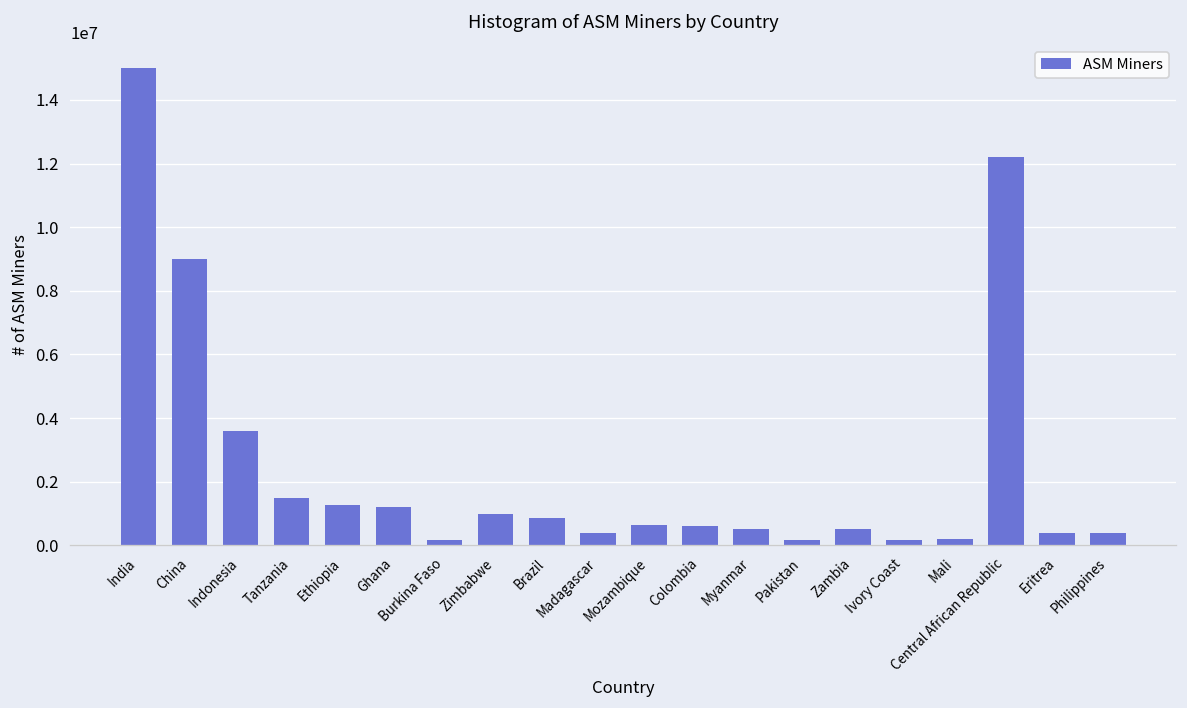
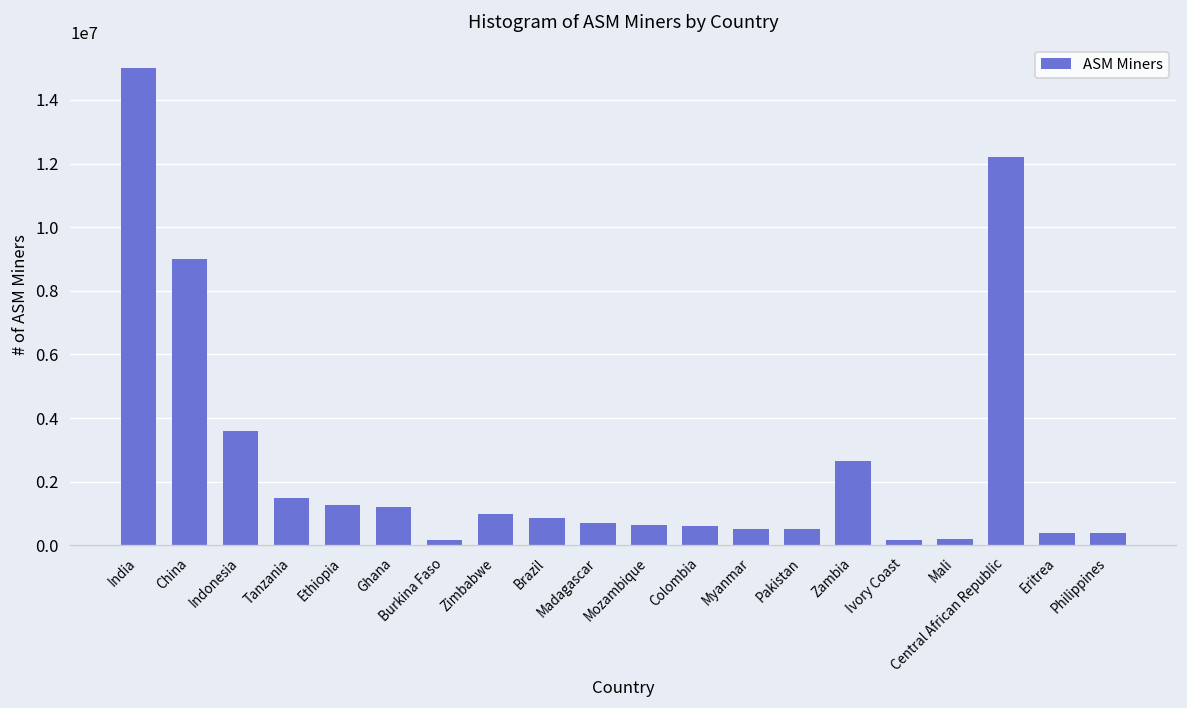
  {
    "India": 15000000,
    "China": 9000000,
    "Indonesia": 3600000,
    "Tanzania": 1500000,
    "Ethiopia": 1300000,
    "Ghana": 1200000,
    "Burkina Faso": 200000,
    "Zimbabwe": 1000000,
    "Brazil": 900000,
-   "Madagascar": 400000,
+   "Madagascar": 700000,
    "Mozambique": 600000,
    "Colombia": 600000,
    "Myanmar": 500000,
-   "Pakistan": 200000,
-   "Zambia": 500000,
+   "Pakistan": 500000,
+   "Zambia": 2700000,
    "Ivory Coast": 200000,
    "Mali": 200000,
    "Central African Republic": 12200000,
    "Eritrea": 400000,
    "Philippines": 400000
  }
